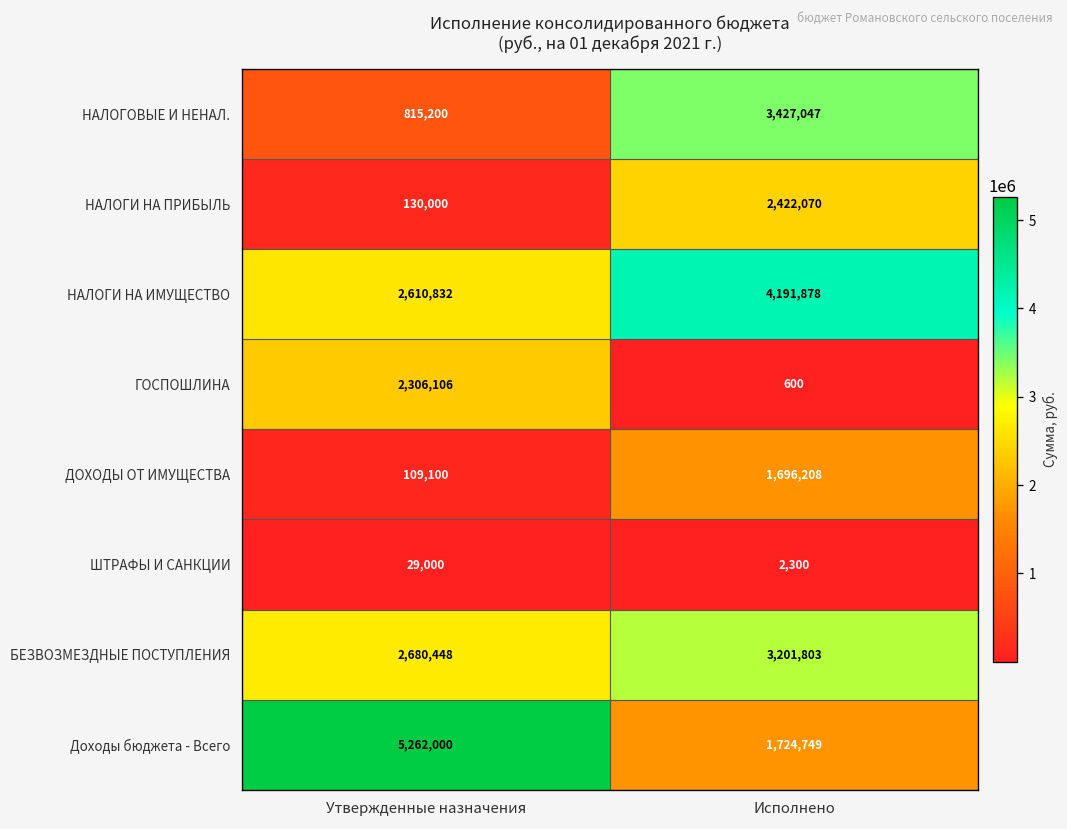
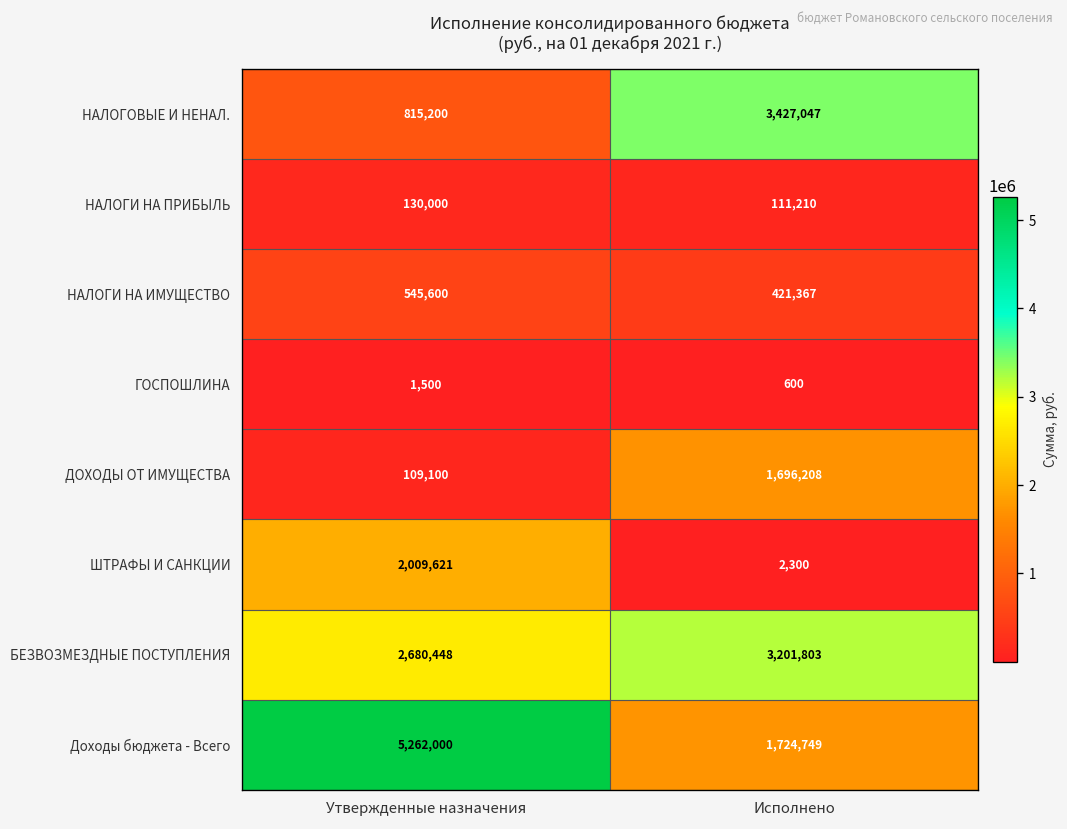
  {
    "НАЛОГОВЫЕ И НЕНАЛ.": {
      "Утвержденные назначения": "815,200",
      "Исполнено": "3,427,047"
    },
    "НАЛОГИ НА ПРИБЫЛЬ": {
      "Утвержденные назначения": "130,000",
-     "Исполнено": "2,422,070"
+     "Исполнено": "111,210"
    },
    "НАЛОГИ НА ИМУЩЕСТВО": {
-     "Утвержденные назначения": "2,610,832",
-     "Исполнено": "4,191,878"
+     "Утвержденные назначения": "545,600",
+     "Исполнено": "421,367"
    },
    "ГОСПОШЛИНА": {
-     "Утвержденные назначения": "2,306,106",
+     "Утвержденные назначения": "1,500",
      "Исполнено": "600"
    },
    "ДОХОДЫ ОТ ИМУЩЕСТВА": {
      "Утвержденные назначения": "109,100",
      "Исполнено": "1,696,208"
    },
    "ШТРАФЫ И САНКЦИИ": {
-     "Утвержденные назначения": "29,000",
+     "Утвержденные назначения": "2,009,621",
      "Исполнено": "2,300"
    },
    "БЕЗВОЗМЕЗДНЫЕ ПОСТУПЛЕНИЯ": {
      "Утвержденные назначения": "2,680,448",
      "Исполнено": "3,201,803"
    },
    "Доходы бюджета - Всего": {
      "Утвержденные назначения": "5,262,000",
      "Исполнено": "1,724,749"
    }
  }
